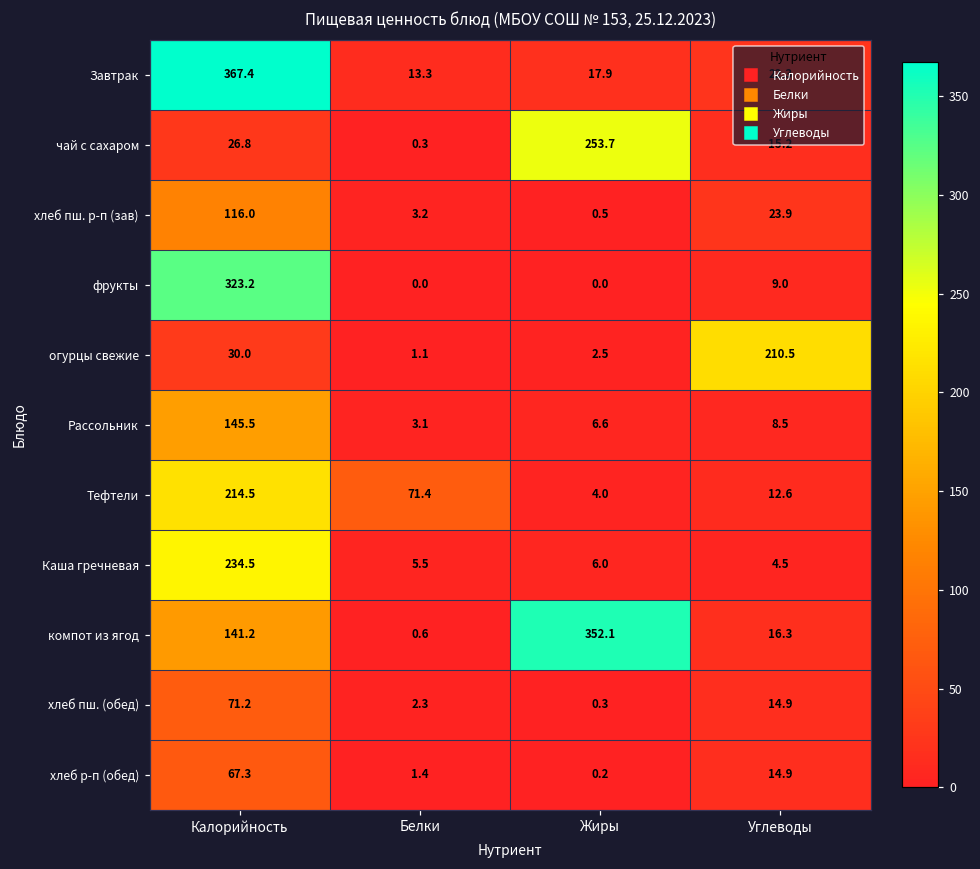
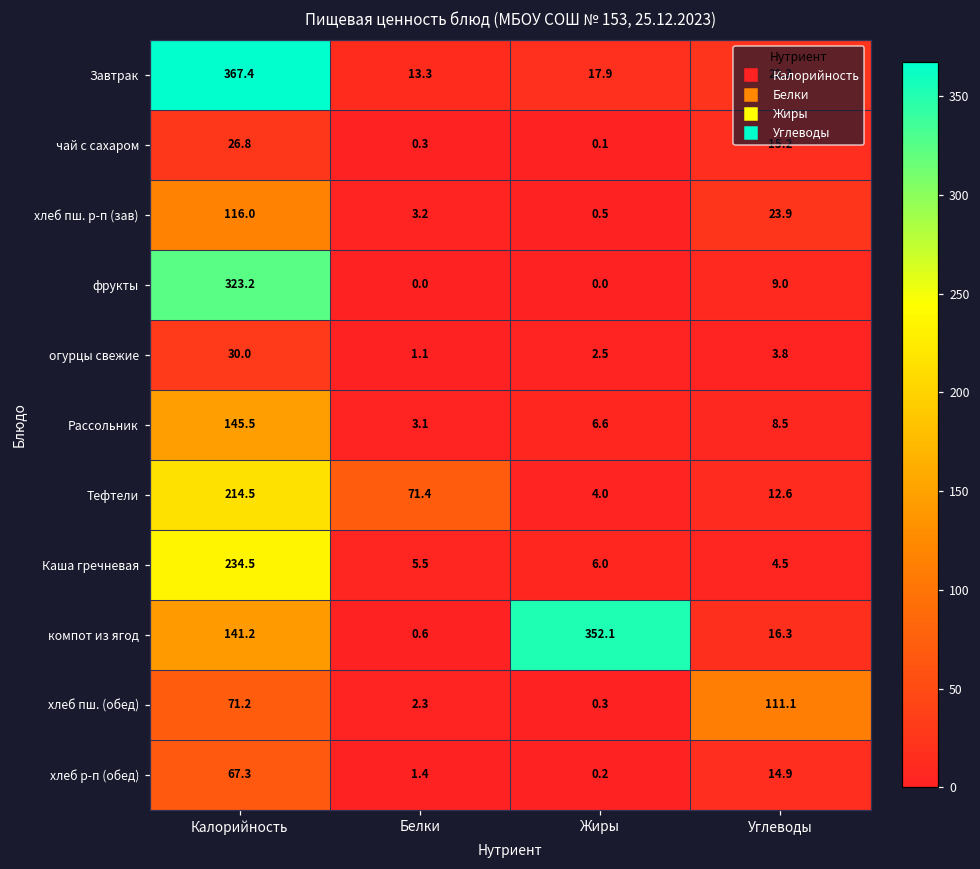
  {
    "Завтрак": {
      "Калорийность": 367.4,
      "Белки": 13.3,
      "Жиры": 17.9
    },
    "чай с сахаром": {
      "Калорийность": 26.8,
      "Белки": 0.3,
-     "Жиры": 253.7,
+     "Жиры": 0.1,
      "Углеводы": 15.2
    },
    "хлеб пш. р-п (зав)": {
      "Калорийность": 116.0,
      "Белки": 3.2,
      "Жиры": 0.5,
      "Углеводы": 23.9
    },
    "фрукты": {
      "Калорийность": 323.2,
      "Белки": 0.0,
      "Жиры": 0.0,
      "Углеводы": 9.0
    },
    "огурцы свежие": {
      "Калорийность": 30.0,
      "Белки": 1.1,
      "Жиры": 2.5,
-     "Углеводы": 210.5
+     "Углеводы": 3.8
    },
    "Рассольник": {
      "Калорийность": 145.5,
      "Белки": 3.1,
      "Жиры": 6.6,
      "Углеводы": 8.5
    },
    "Тефтели": {
      "Калорийность": 214.5,
      "Белки": 71.4,
      "Жиры": 4.0,
      "Углеводы": 12.6
    },
    "Каша гречневая": {
      "Калорийность": 234.5,
      "Белки": 5.5,
      "Жиры": 6.0,
      "Углеводы": 4.5
    },
    "компот из ягод": {
      "Калорийность": 141.2,
      "Белки": 0.6,
      "Жиры": 352.1,
      "Углеводы": 16.3
    },
    "хлеб пш. (обед)": {
      "Калорийность": 71.2,
      "Белки": 2.3,
      "Жиры": 0.3,
-     "Углеводы": 14.9
+     "Углеводы": 111.1
    },
    "хлеб р-п (обед)": {
      "Калорийность": 67.3,
      "Белки": 1.4,
      "Жиры": 0.2,
      "Углеводы": 14.9
    }
  }
